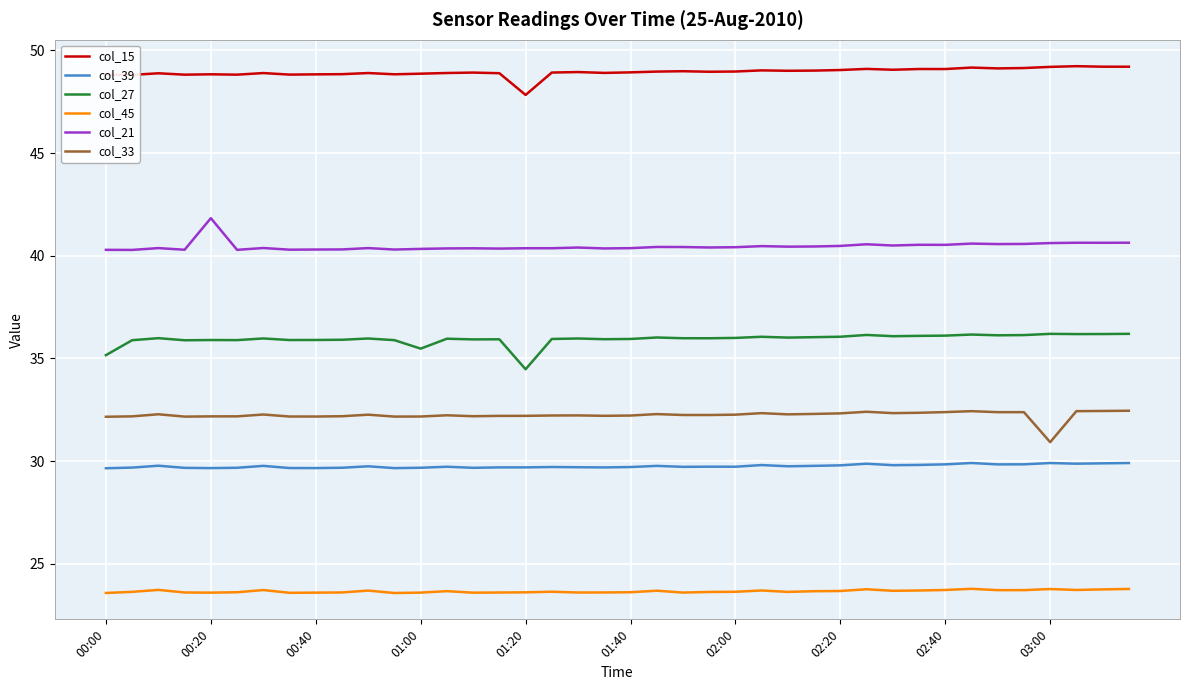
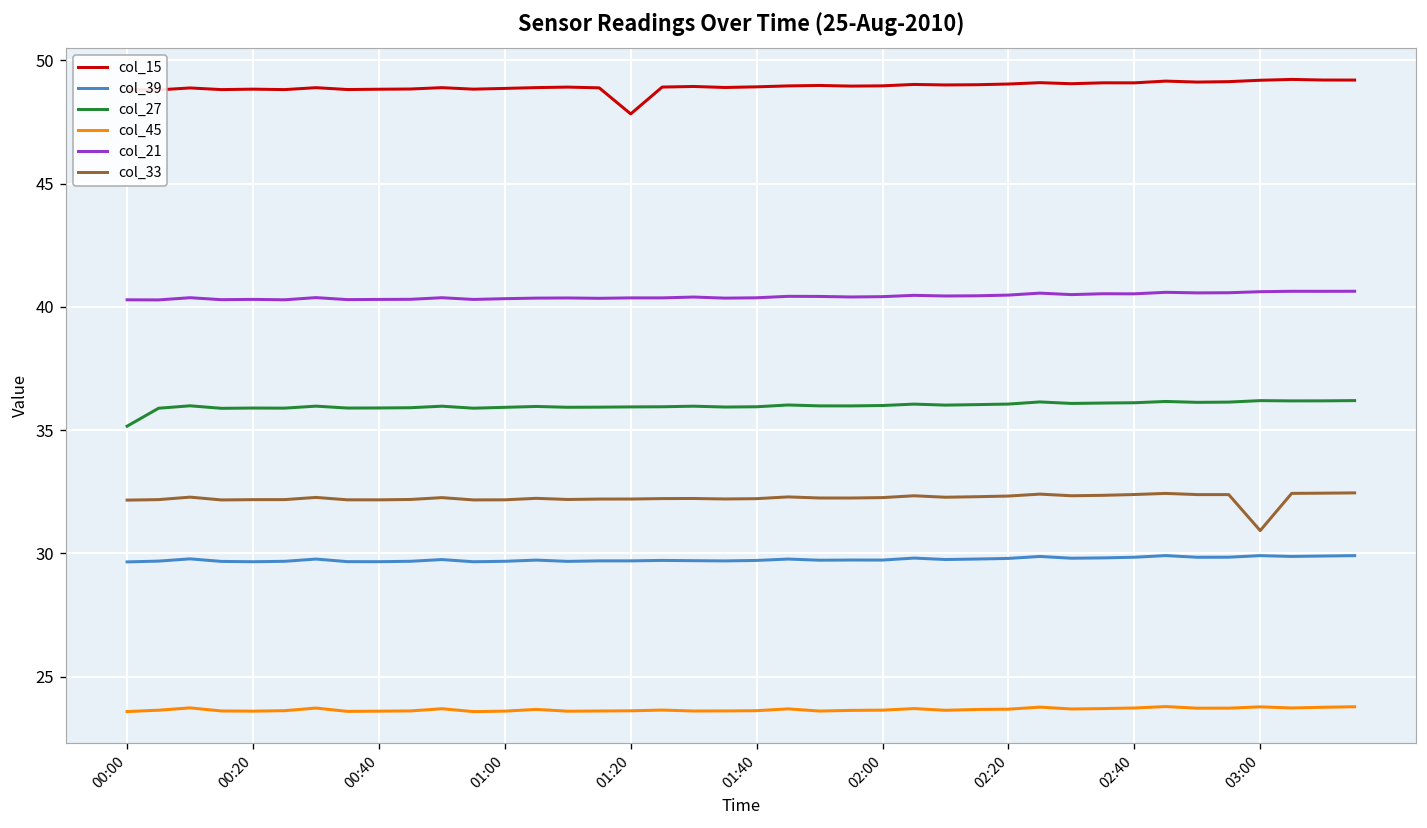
  {
    "col_15": {
      "00:20": 48.8,
      "00:40": 48.8,
      "01:00": 48.9,
      "01:20": 47.8,
      "01:40": 48.9,
      "02:00": 49.0,
      "02:20": 49.0,
      "02:40": 49.1,
      "03:00": 49.2
    },
    "col_39": {
      "00:00": 29.7,
      "00:20": 29.7,
      "00:40": 29.7,
      "01:00": 29.7,
      "01:20": 29.7,
      "01:40": 29.7,
      "02:00": 29.7,
      "02:20": 29.8,
      "02:40": 29.8,
      "03:00": 29.9
    },
    "col_27": {
      "00:00": 35.2,
      "00:20": 35.9,
      "00:40": 35.9,
-     "01:00": 35.5,
-     "01:20": 34.5,
+     "01:00": 35.9,
+     "01:20": 35.9,
      "01:40": 35.9,
      "02:00": 36.0,
      "02:20": 36.1,
      "02:40": 36.1,
      "03:00": 36.2
    },
    "col_45": {
      "00:00": 23.6,
      "00:20": 23.6,
      "00:40": 23.6,
      "01:00": 23.6,
      "01:20": 23.6,
      "01:40": 23.6,
      "02:00": 23.6,
      "02:20": 23.7,
      "02:40": 23.7,
      "03:00": 23.8
    },
    "col_21": {
      "00:00": 40.3,
-     "00:20": 41.8,
+     "00:20": 40.3,
      "00:40": 40.3,
      "01:00": 40.3,
      "01:20": 40.4,
      "01:40": 40.4,
      "02:00": 40.4,
      "02:20": 40.5,
      "02:40": 40.5,
      "03:00": 40.6
    },
    "col_33": {
      "00:00": 32.2,
      "00:20": 32.2,
      "00:40": 32.2,
      "01:00": 32.2,
      "01:20": 32.2,
      "01:40": 32.2,
      "02:00": 32.3,
      "02:20": 32.3,
      "02:40": 32.4,
      "03:00": 30.9
    }
  }
